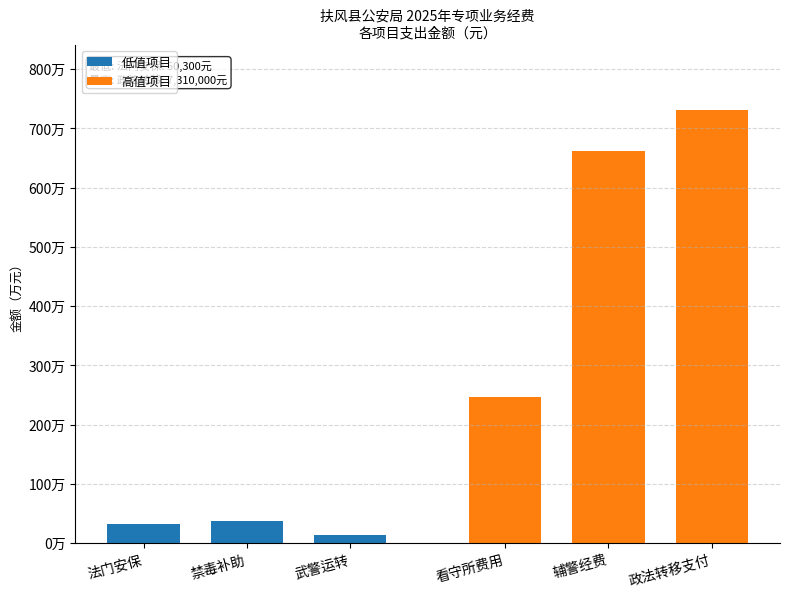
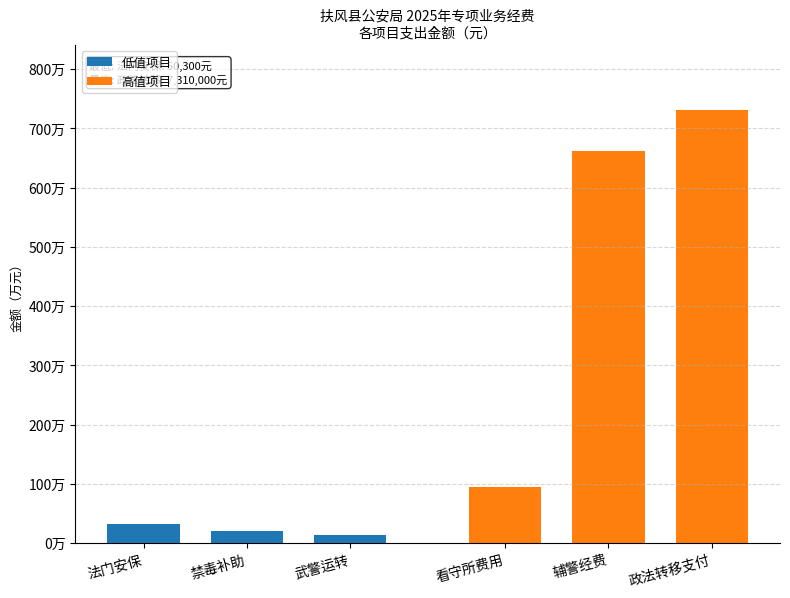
  {
    "低值项目": {
      "法门安保": "30万",
-     "禁毒补助": "40万",
+     "禁毒补助": "20万",
      "武警运转": "10万"
    },
    "高值项目": {
-     "看守所费用": "250万",
+     "看守所费用": "100万",
      "辅警经费": "660万",
      "政法转移支付": "730万"
    }
  }
